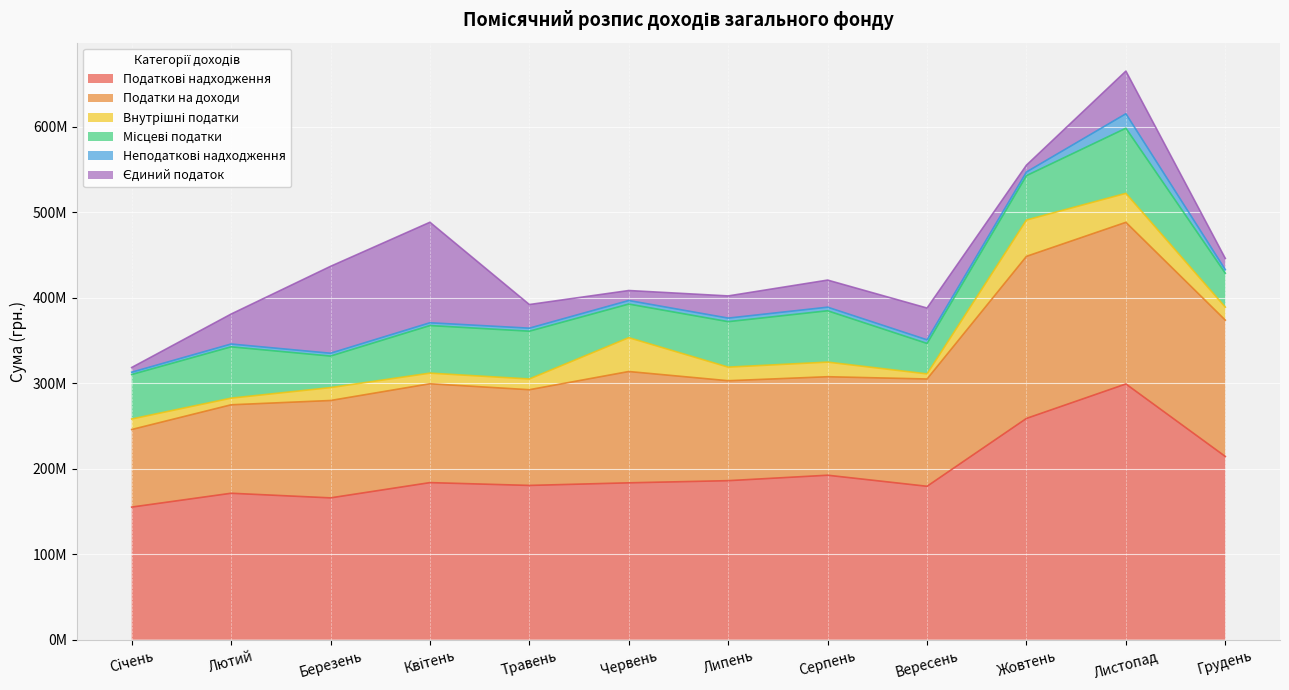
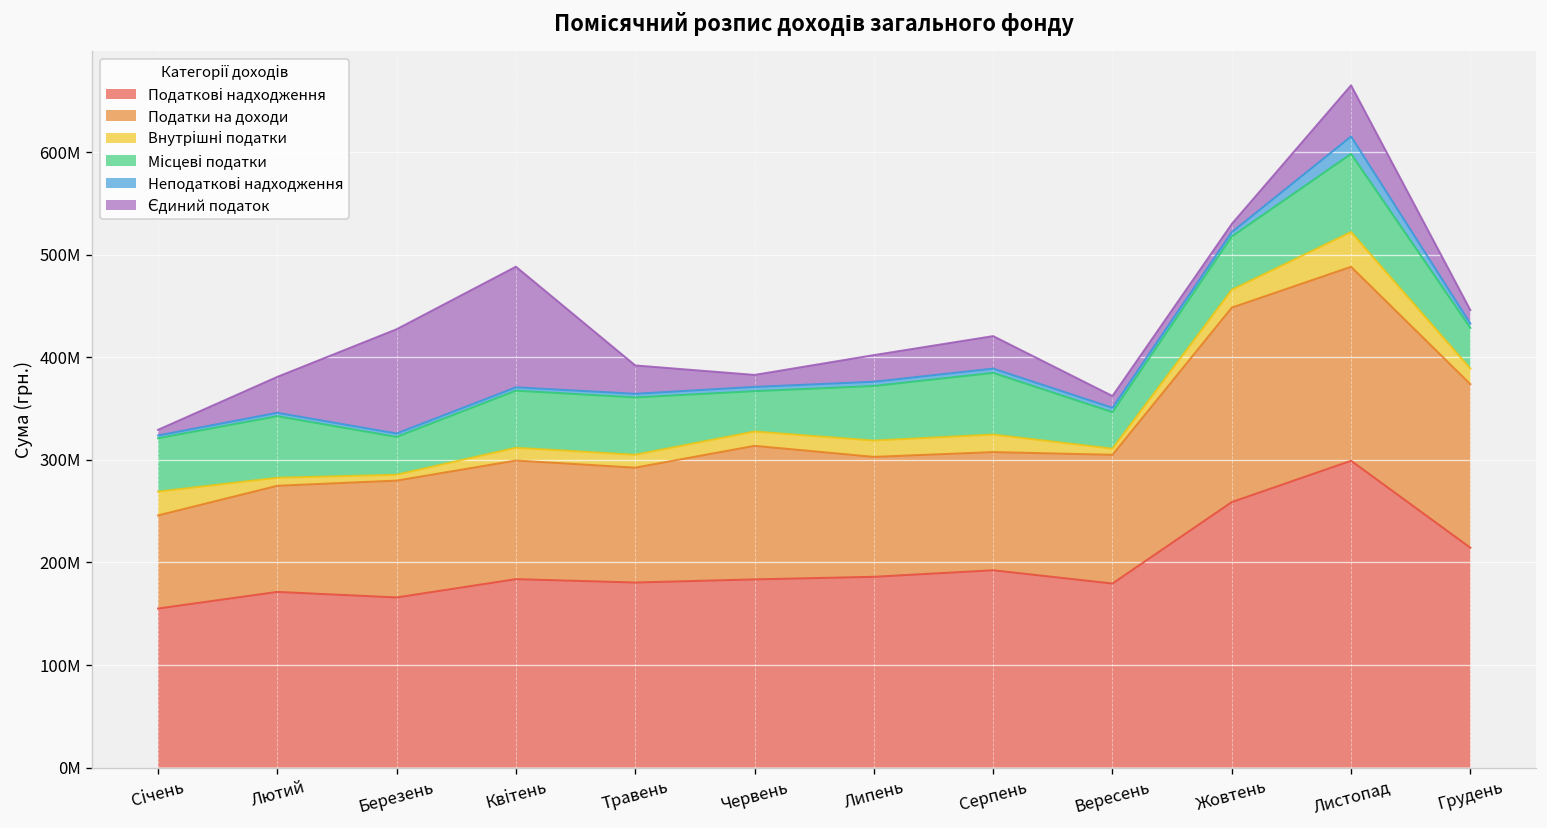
  {
    "Внутрішні податки": {
-     "Січень": 10000000,
+     "Січень": 20000000,
      "Лютий": 10000000,
-     "Березень": 20000000,
+     "Березень": 10000000,
      "Квітень": 10000000,
      "Травень": 10000000,
-     "Червень": 40000000,
+     "Червень": 10000000,
      "Липень": 20000000,
      "Серпень": 20000000,
      "Вересень": 10000000,
-     "Жовтень": 40000000,
+     "Жовтень": 20000000,
      "Листопад": 30000000,
      "Грудень": 20000000
    },
    "Місцеві податки": {
      "Лютий": 60000000,
      "Березень": 40000000,
      "Квітень": 60000000,
      "Травень": 60000000,
      "Червень": 40000000,
      "Липень": 50000000,
      "Серпень": 60000000,
      "Вересень": 40000000,
      "Жовтень": 50000000,
      "Листопад": 80000000,
      "Грудень": 40000000
    },
    "Неподаткові надходження": {
      "Лютий": 0,
      "Березень": 0,
      "Квітень": 0,
      "Травень": 0,
      "Червень": 0,
      "Липень": 0,
      "Серпень": 0,
      "Вересень": 0,
      "Жовтень": 0,
      "Листопад": 20000000,
      "Грудень": 0
    },
    "Єдиний податок": {
      "Січень": 10000000,
      "Лютий": 40000000,
      "Березень": 100000000,
      "Квітень": 120000000,
      "Травень": 30000000,
      "Червень": 10000000,
      "Липень": 30000000,
      "Серпень": 30000000,
-     "Вересень": 40000000,
+     "Вересень": 10000000,
      "Жовтень": 10000000,
      "Листопад": 50000000,
      "Грудень": 10000000
    }
  }
